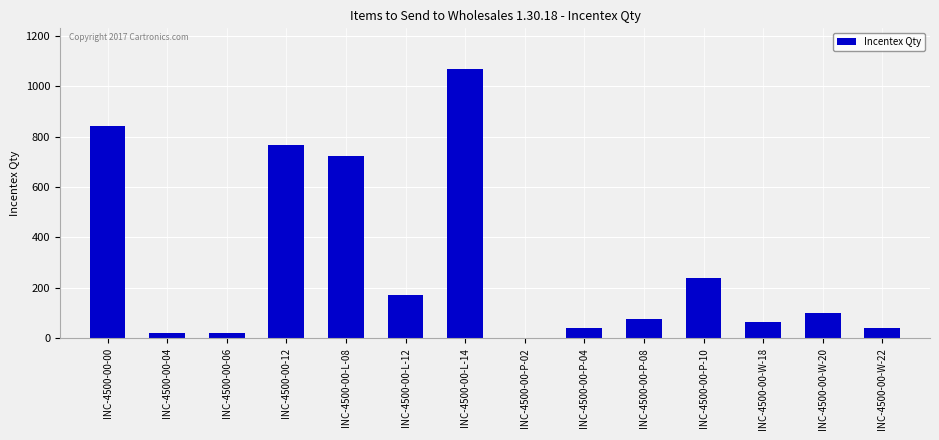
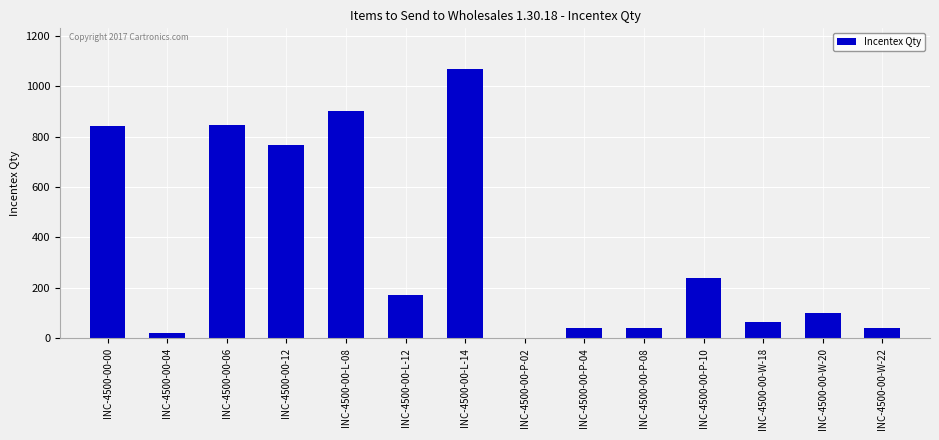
  {
    "INC-4500-00-00": 840,
    "INC-4500-00-04": 20,
-   "INC-4500-00-06": 20,
+   "INC-4500-00-06": 850,
    "INC-4500-00-12": 770,
-   "INC-4500-00-L-08": 720,
+   "INC-4500-00-L-08": 900,
    "INC-4500-00-L-12": 170,
    "INC-4500-00-L-14": 1070,
    "INC-4500-00-P-02": 0,
    "INC-4500-00-P-04": 40,
-   "INC-4500-00-P-08": 80,
+   "INC-4500-00-P-08": 40,
    "INC-4500-00-P-10": 240,
    "INC-4500-00-W-18": 60,
    "INC-4500-00-W-20": 100,
    "INC-4500-00-W-22": 40
  }
